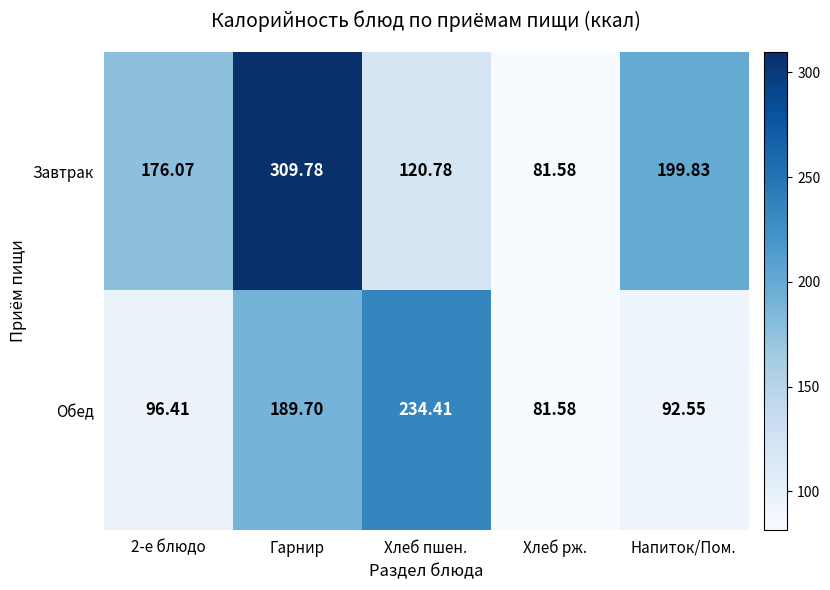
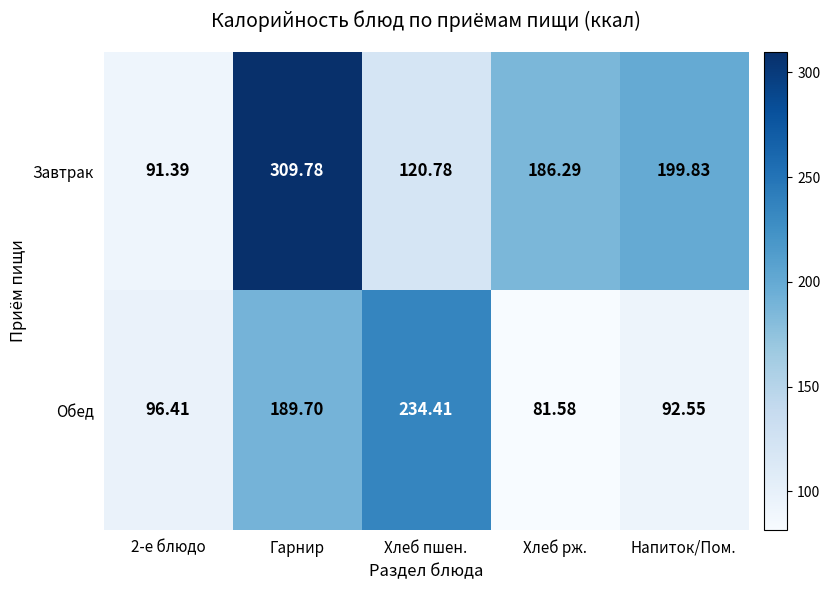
  {
    "Завтрак": {
-     "2-е блюдо": 176.07,
+     "2-е блюдо": 91.39,
      "Гарнир": 309.78,
      "Хлеб пшен.": 120.78,
-     "Хлеб рж.": 81.58,
+     "Хлеб рж.": 186.29,
      "Напиток/Пом.": 199.83
    },
    "Обед": {
      "2-е блюдо": 96.41,
      "Гарнир": 189.70,
      "Хлеб пшен.": 234.41,
      "Хлеб рж.": 81.58,
      "Напиток/Пом.": 92.55
    }
  }
